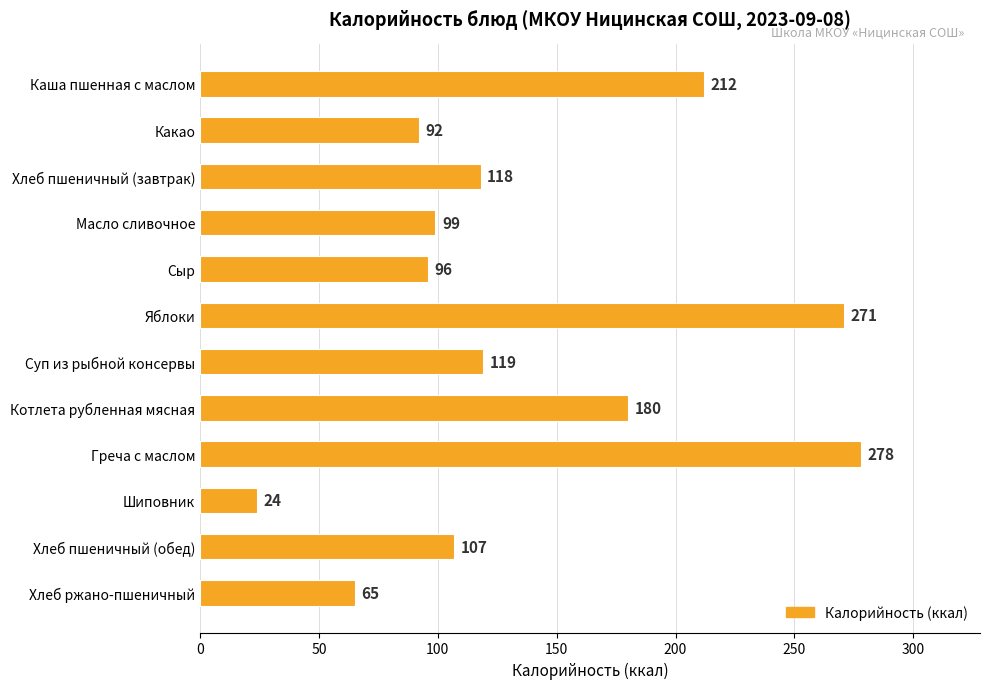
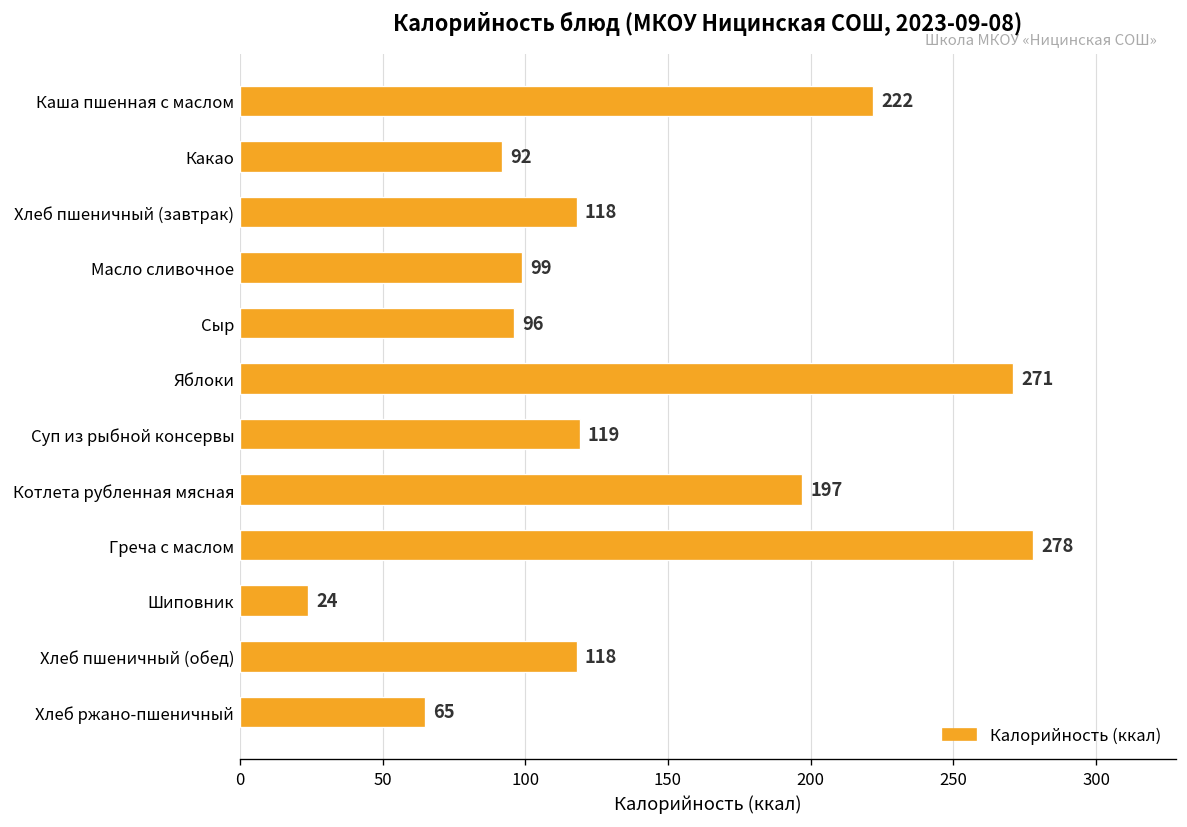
  {
-   "Каша пшенная с маслом": 212,
+   "Каша пшенная с маслом": 222,
    "Какао": 92,
    "Хлеб пшеничный (завтрак)": 118,
    "Масло сливочное": 99,
    "Сыр": 96,
    "Яблоки": 271,
    "Суп из рыбной консервы": 119,
-   "Котлета рубленная мясная": 180,
+   "Котлета рубленная мясная": 197,
    "Греча с маслом": 278,
    "Шиповник": 24,
-   "Хлеб пшеничный (обед)": 107,
+   "Хлеб пшеничный (обед)": 118,
    "Хлеб ржано-пшеничный": 65
  }
